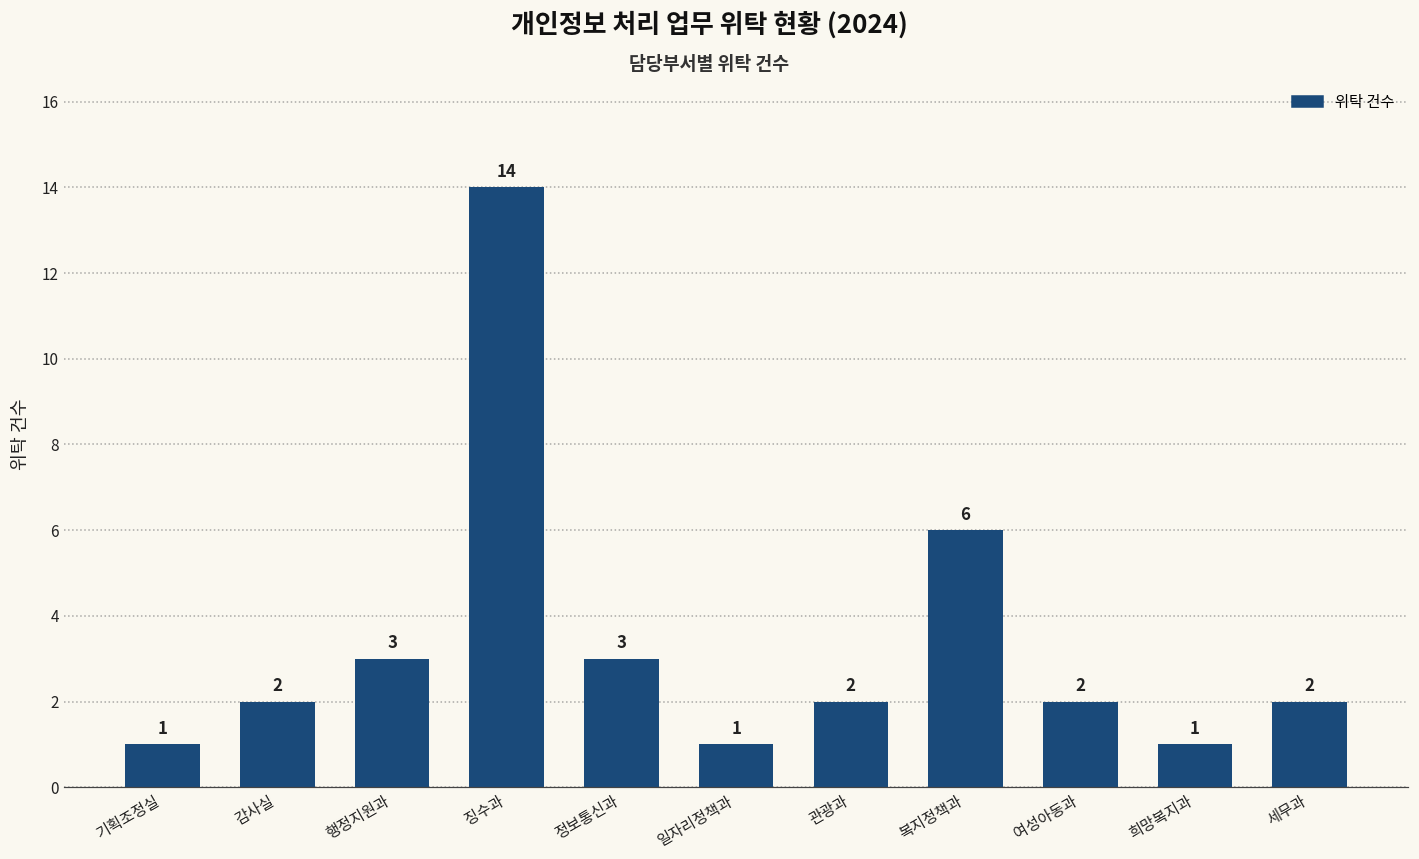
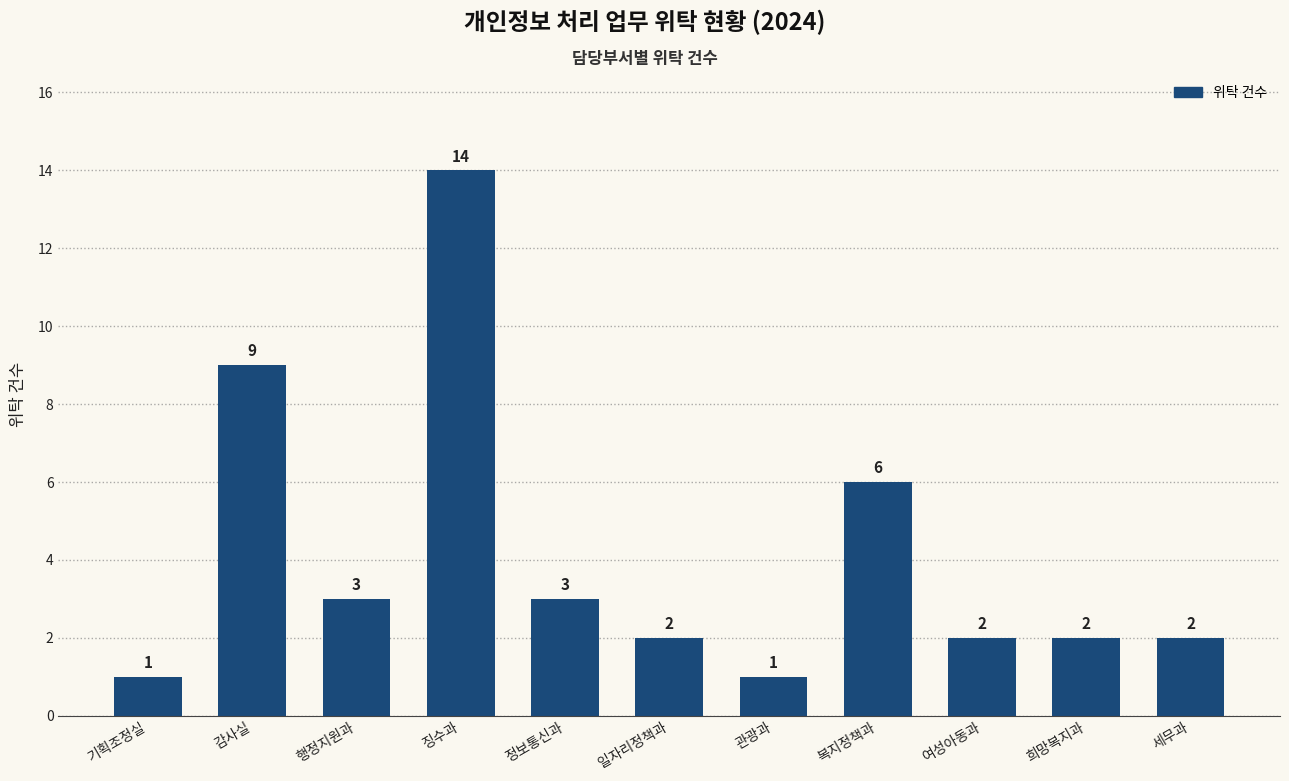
  {
    "기획조정실": 1,
-   "감사실": 2,
+   "감사실": 9,
    "행정지원과": 3,
    "징수과": 14,
    "정보통신과": 3,
-   "일자리정책과": 1,
-   "관광과": 2,
+   "일자리정책과": 2,
+   "관광과": 1,
    "복지정책과": 6,
    "여성아동과": 2,
-   "희망복지과": 1,
+   "희망복지과": 2,
    "세무과": 2
  }
